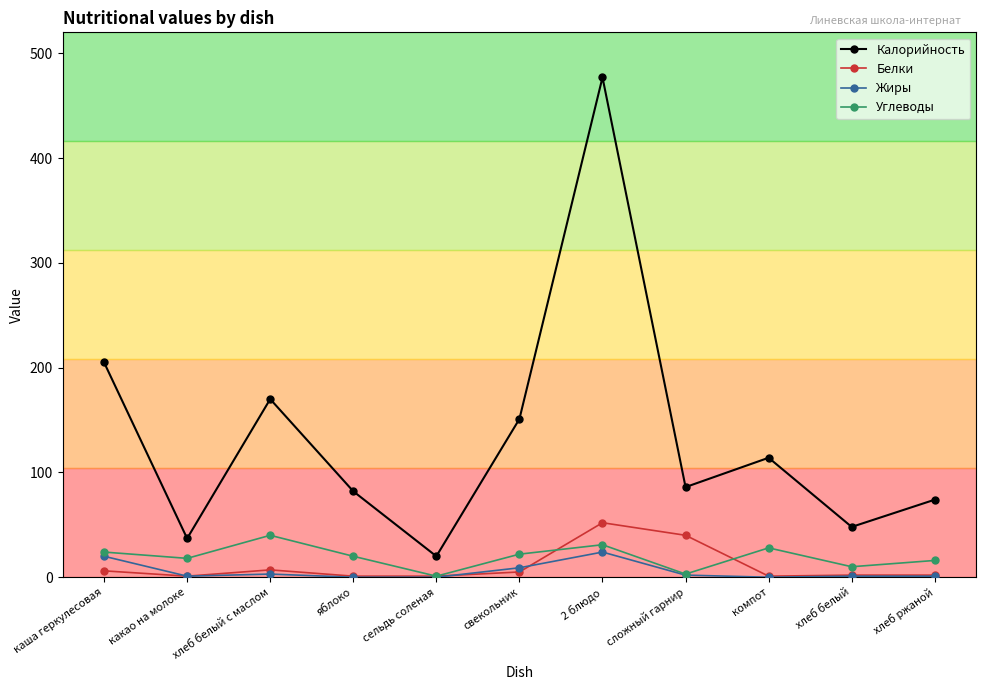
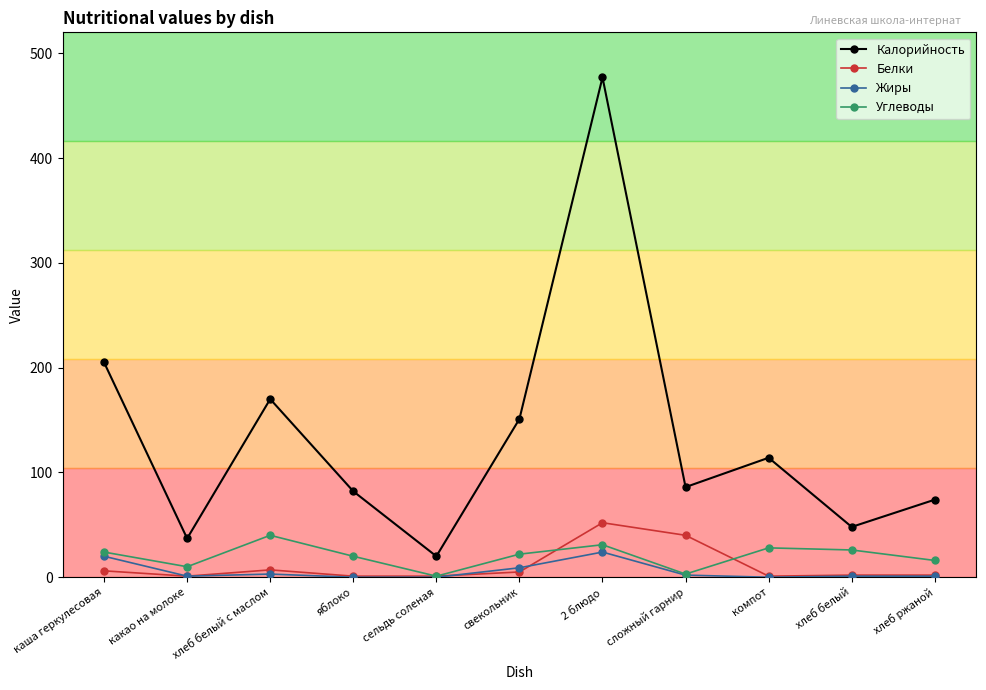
  {
    "Калорийность": {
      "каша геркулесовая": 205,
      "какао на молоке": 37,
      "хлеб белый с маслом": 170,
      "яблоко": 82,
      "сельдь соленая": 20,
      "свекольник": 151,
      "2 блюдо": 477,
      "сложный гарнир": 86,
      "компот": 114,
      "хлеб белый": 48,
      "хлеб ржаной": 74
    },
    "Белки": {
      "каша геркулесовая": 6,
      "хлеб белый с маслом": 7,
      "свекольник": 5,
      "2 блюдо": 52,
      "сложный гарнир": 40
    },
    "Жиры": {
      "каша геркулесовая": 20,
      "хлеб белый с маслом": 3,
      "свекольник": 9,
      "2 блюдо": 24
    },
    "Углеводы": {
      "каша геркулесовая": 24,
-     "какао на молоке": 18,
+     "какао на молоке": 10,
      "хлеб белый с маслом": 40,
      "яблоко": 20,
      "свекольник": 22,
      "2 блюдо": 31,
      "компот": 28,
-     "хлеб белый": 10,
+     "хлеб белый": 26,
      "хлеб ржаной": 16
    }
  }
